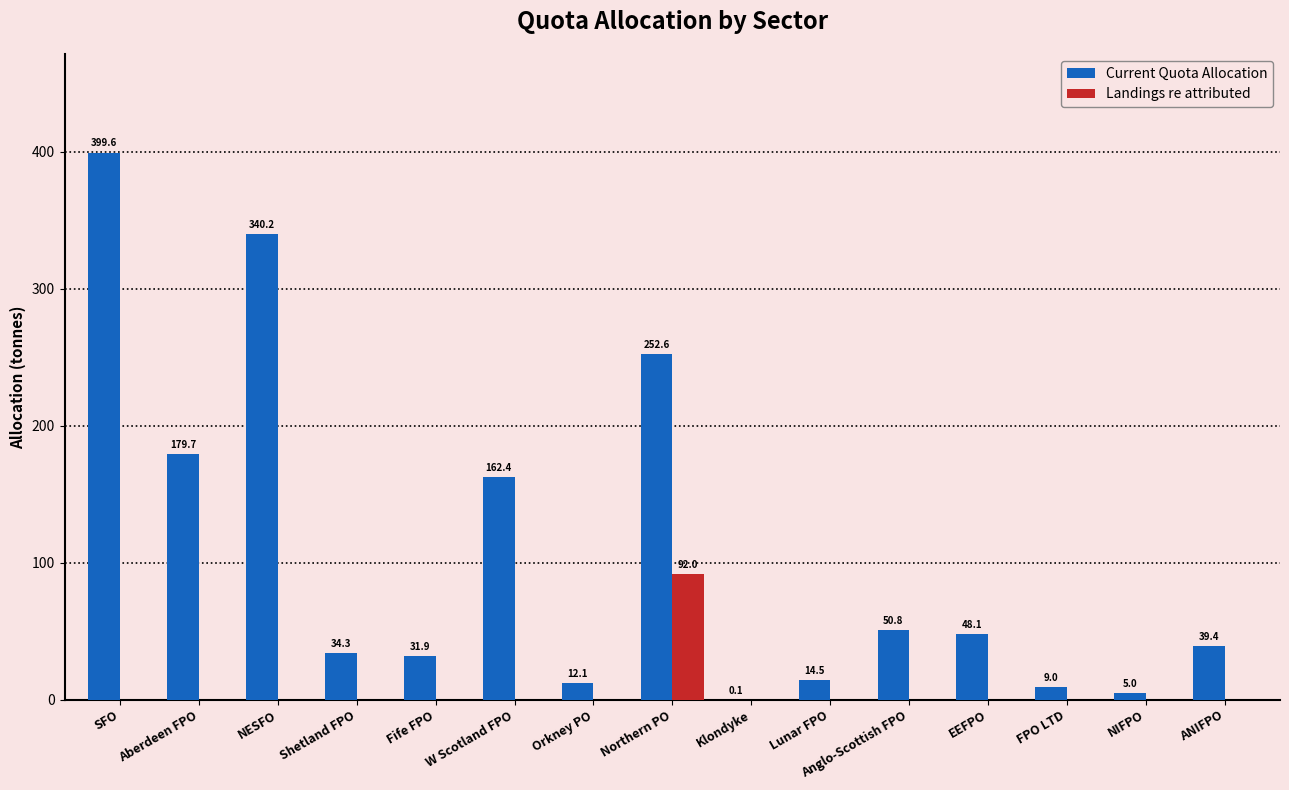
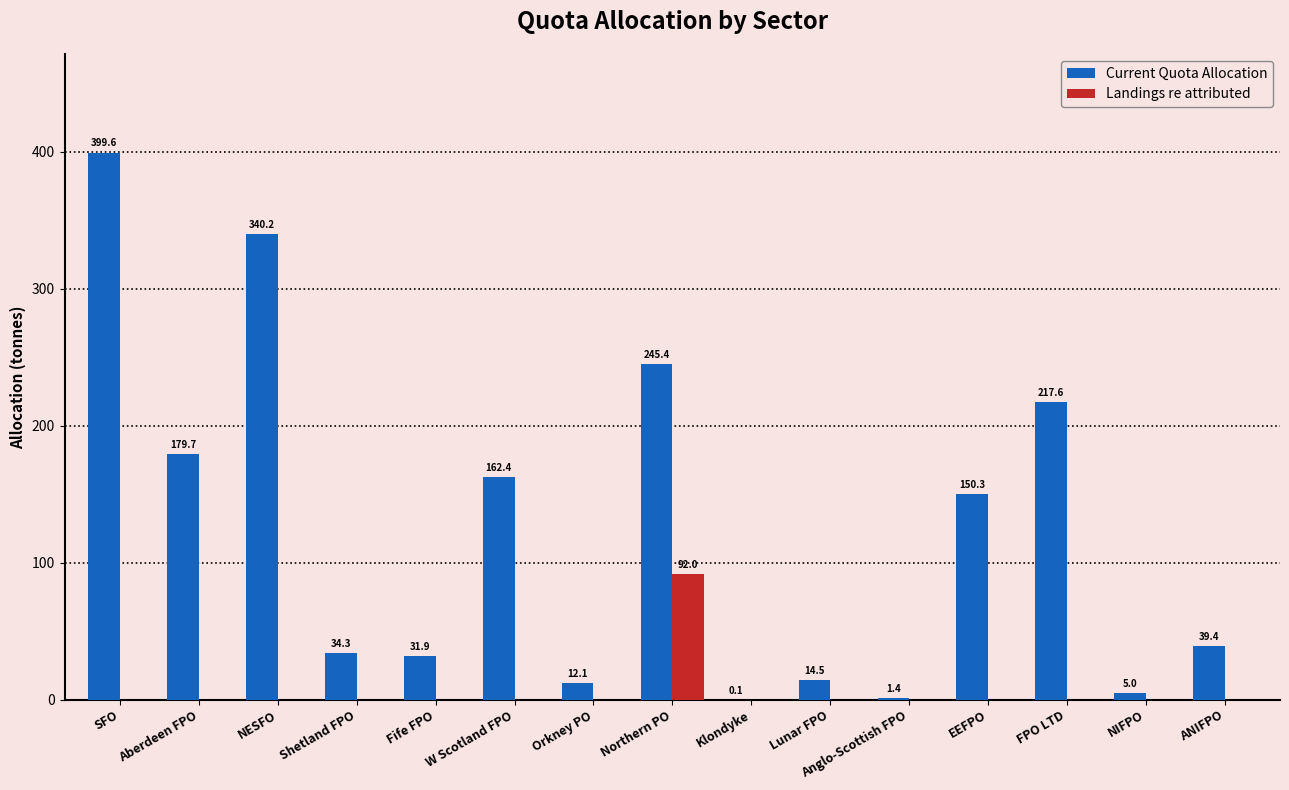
  {
    "Current Quota Allocation": {
      "SFO": 399.6,
      "Aberdeen FPO": 179.7,
      "NESFO": 340.2,
      "Shetland FPO": 34.3,
      "Fife FPO": 31.9,
      "W Scotland FPO": 162.4,
      "Orkney PO": 12.1,
-     "Northern PO": 252.6,
+     "Northern PO": 245.4,
      "Klondyke": 0.1,
      "Lunar FPO": 14.5,
-     "Anglo-Scottish FPO": 50.8,
-     "EEFPO": 48.1,
-     "FPO LTD": 9.0,
+     "Anglo-Scottish FPO": 1.4,
+     "EEFPO": 150.3,
+     "FPO LTD": 217.6,
      "NIFPO": 5.0,
      "ANIFPO": 39.4
    },
    "Landings re attributed": {
      "Northern PO": 92.0
    }
  }
